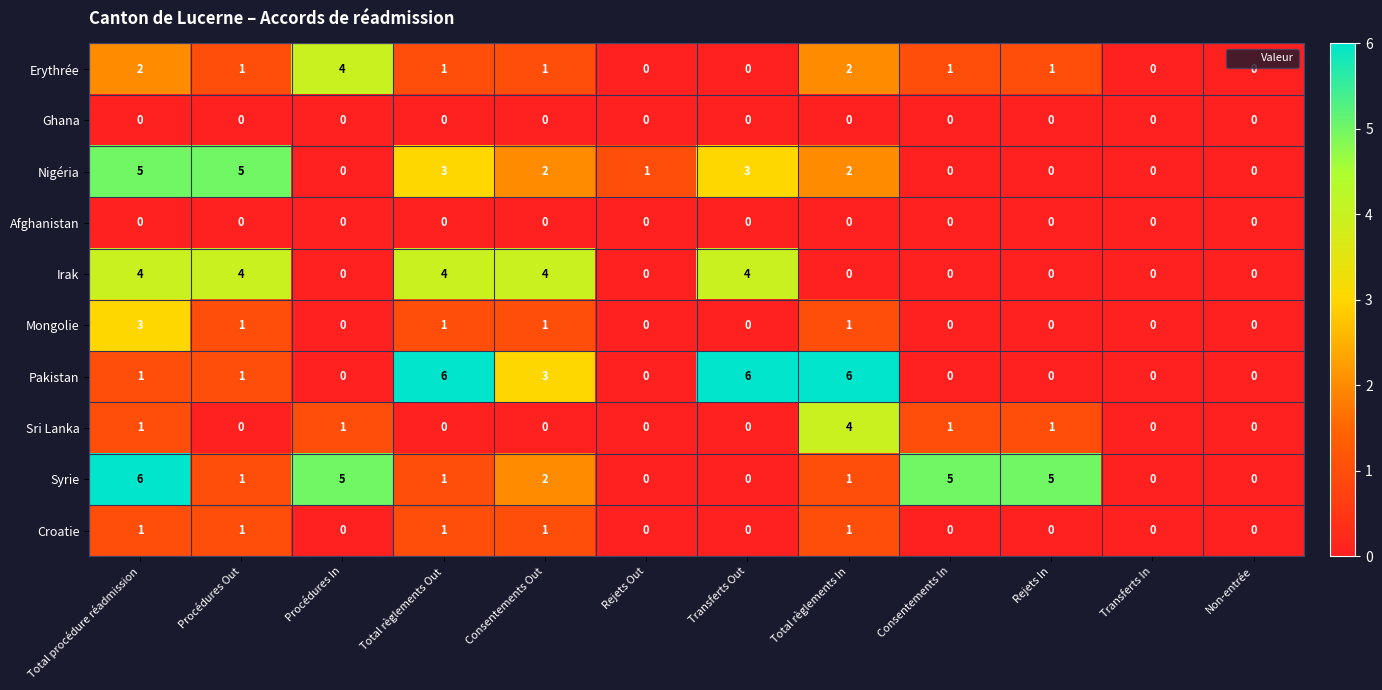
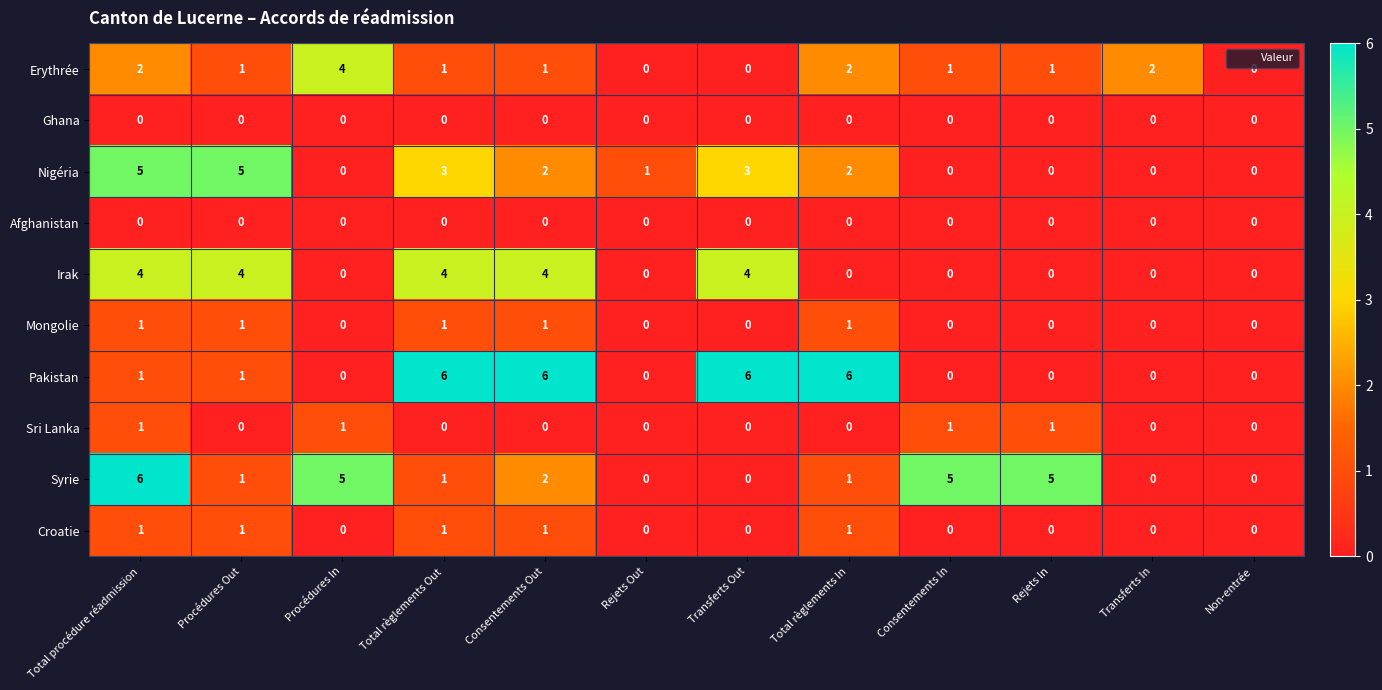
  {
    "Erythrée": {
      "Total procédure réadmission": 2,
      "Procédures Out": 1,
      "Procédures In": 4,
      "Total règlements Out": 1,
      "Consentements Out": 1,
      "Rejets Out": 0,
      "Transferts Out": 0,
      "Total règlements In": 2,
      "Consentements In": 1,
      "Rejets In": 1,
-     "Transferts In": 0
+     "Transferts In": 2
    },
    "Ghana": {
      "Total procédure réadmission": 0,
      "Procédures Out": 0,
      "Procédures In": 0,
      "Total règlements Out": 0,
      "Consentements Out": 0,
      "Rejets Out": 0,
      "Transferts Out": 0,
      "Total règlements In": 0,
      "Consentements In": 0,
      "Rejets In": 0,
      "Transferts In": 0,
      "Non-entrée": 0
    },
    "Nigéria": {
      "Total procédure réadmission": 5,
      "Procédures Out": 5,
      "Procédures In": 0,
      "Total règlements Out": 3,
      "Consentements Out": 2,
      "Rejets Out": 1,
      "Transferts Out": 3,
      "Total règlements In": 2,
      "Consentements In": 0,
      "Rejets In": 0,
      "Transferts In": 0,
      "Non-entrée": 0
    },
    "Afghanistan": {
      "Total procédure réadmission": 0,
      "Procédures Out": 0,
      "Procédures In": 0,
      "Total règlements Out": 0,
      "Consentements Out": 0,
      "Rejets Out": 0,
      "Transferts Out": 0,
      "Total règlements In": 0,
      "Consentements In": 0,
      "Rejets In": 0,
      "Transferts In": 0,
      "Non-entrée": 0
    },
    "Irak": {
      "Total procédure réadmission": 4,
      "Procédures Out": 4,
      "Procédures In": 0,
      "Total règlements Out": 4,
      "Consentements Out": 4,
      "Rejets Out": 0,
      "Transferts Out": 4,
      "Total règlements In": 0,
      "Consentements In": 0,
      "Rejets In": 0,
      "Transferts In": 0,
      "Non-entrée": 0
    },
    "Mongolie": {
-     "Total procédure réadmission": 3,
+     "Total procédure réadmission": 1,
      "Procédures Out": 1,
      "Procédures In": 0,
      "Total règlements Out": 1,
      "Consentements Out": 1,
      "Rejets Out": 0,
      "Transferts Out": 0,
      "Total règlements In": 1,
      "Consentements In": 0,
      "Rejets In": 0,
      "Transferts In": 0,
      "Non-entrée": 0
    },
    "Pakistan": {
      "Total procédure réadmission": 1,
      "Procédures Out": 1,
      "Procédures In": 0,
      "Total règlements Out": 6,
-     "Consentements Out": 3,
+     "Consentements Out": 6,
      "Rejets Out": 0,
      "Transferts Out": 6,
      "Total règlements In": 6,
      "Consentements In": 0,
      "Rejets In": 0,
      "Transferts In": 0,
      "Non-entrée": 0
    },
    "Sri Lanka": {
      "Total procédure réadmission": 1,
      "Procédures Out": 0,
      "Procédures In": 1,
      "Total règlements Out": 0,
      "Consentements Out": 0,
      "Rejets Out": 0,
      "Transferts Out": 0,
-     "Total règlements In": 4,
+     "Total règlements In": 0,
      "Consentements In": 1,
      "Rejets In": 1,
      "Transferts In": 0,
      "Non-entrée": 0
    },
    "Syrie": {
      "Total procédure réadmission": 6,
      "Procédures Out": 1,
      "Procédures In": 5,
      "Total règlements Out": 1,
      "Consentements Out": 2,
      "Rejets Out": 0,
      "Transferts Out": 0,
      "Total règlements In": 1,
      "Consentements In": 5,
      "Rejets In": 5,
      "Transferts In": 0,
      "Non-entrée": 0
    },
    "Croatie": {
      "Total procédure réadmission": 1,
      "Procédures Out": 1,
      "Procédures In": 0,
      "Total règlements Out": 1,
      "Consentements Out": 1,
      "Rejets Out": 0,
      "Transferts Out": 0,
      "Total règlements In": 1,
      "Consentements In": 0,
      "Rejets In": 0,
      "Transferts In": 0,
      "Non-entrée": 0
    }
  }
